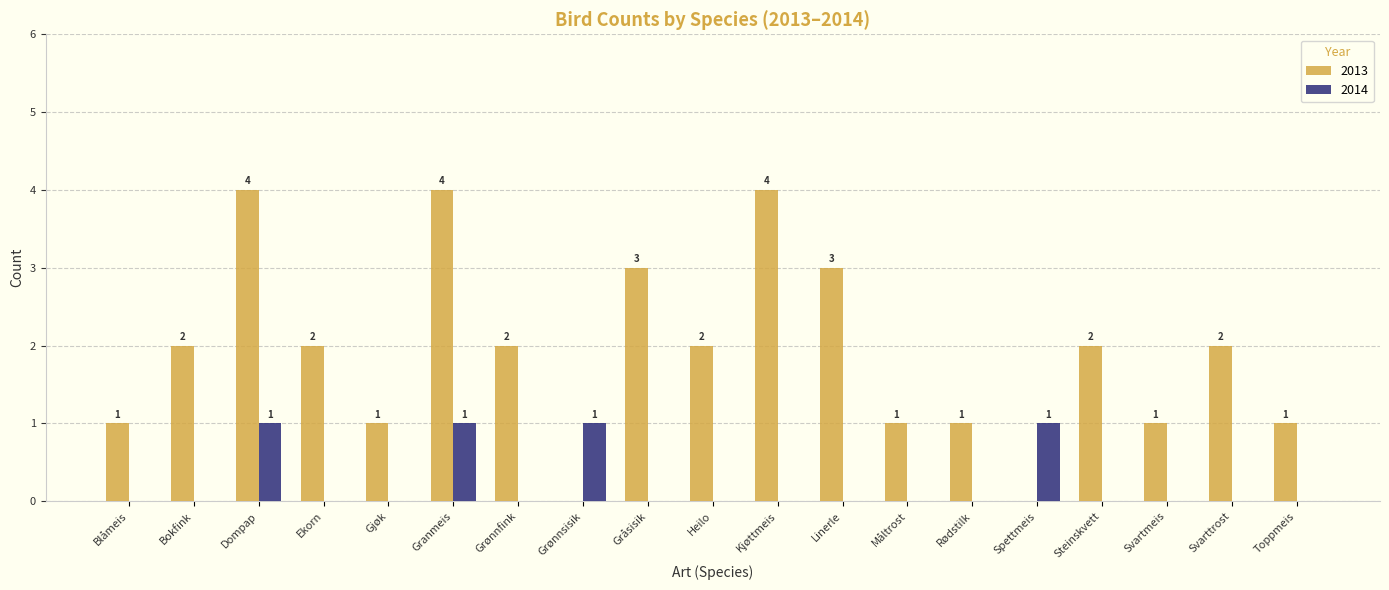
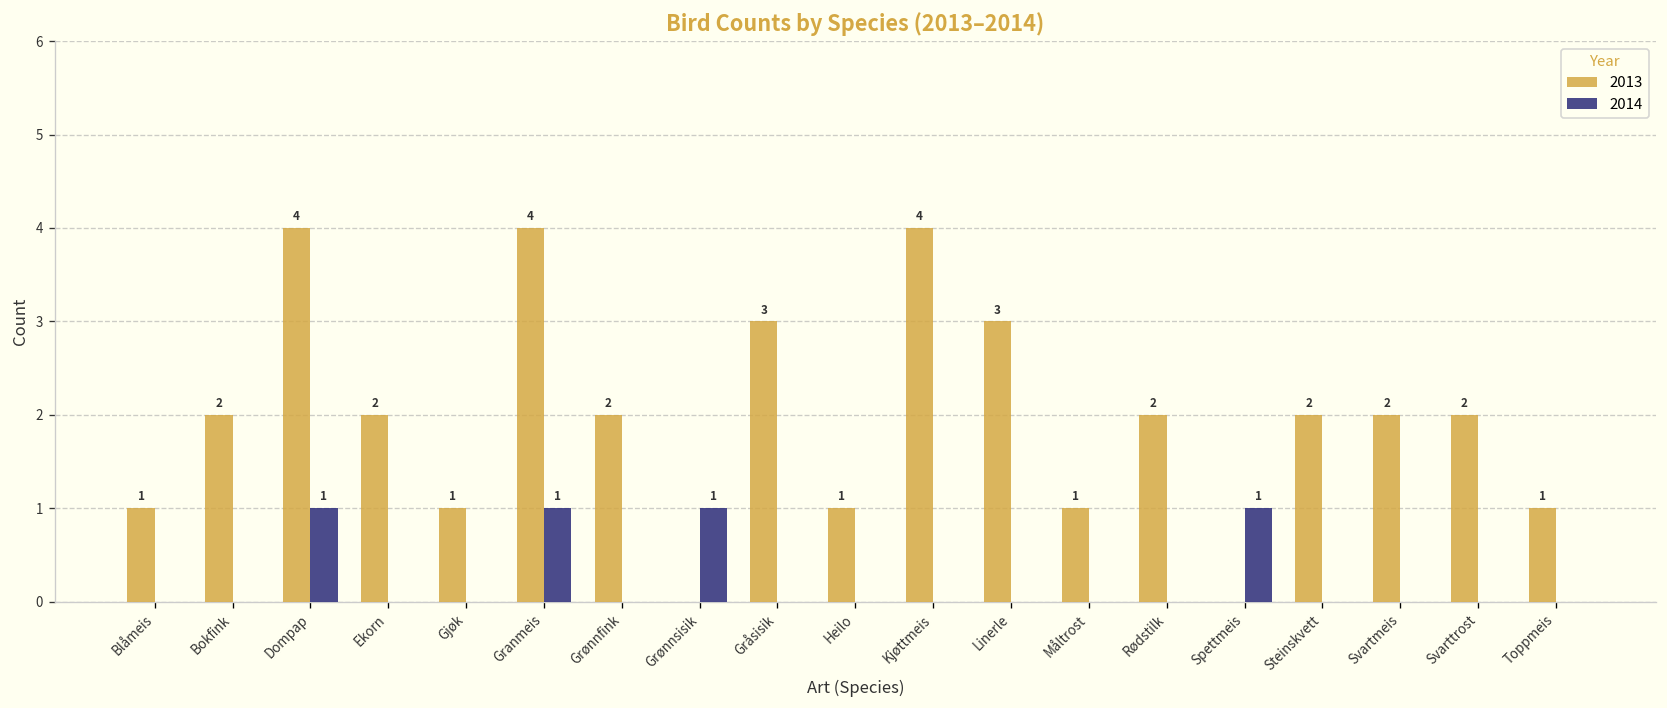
  {
    "2013": {
      "Blåmeis": 1,
      "Bokfink": 2,
      "Dompap": 4,
      "Ekorn": 2,
      "Gjøk": 1,
      "Granmeis": 4,
      "Grønnfink": 2,
      "Gråsisik": 3,
-     "Heilo": 2,
+     "Heilo": 1,
      "Kjøttmeis": 4,
      "Linerle": 3,
      "Måltrost": 1,
-     "Rødstilk": 1,
+     "Rødstilk": 2,
      "Steinskvett": 2,
-     "Svartmeis": 1,
+     "Svartmeis": 2,
      "Svarttrost": 2,
      "Toppmeis": 1
    },
    "2014": {
      "Dompap": 1,
      "Granmeis": 1,
      "Grønnsisik": 1,
      "Spettmeis": 1
    }
  }
